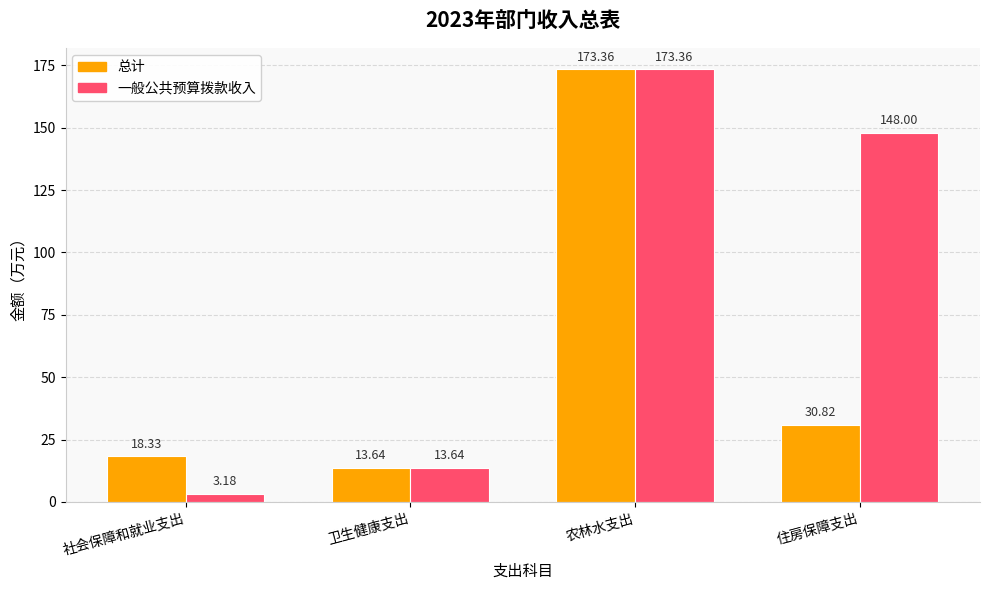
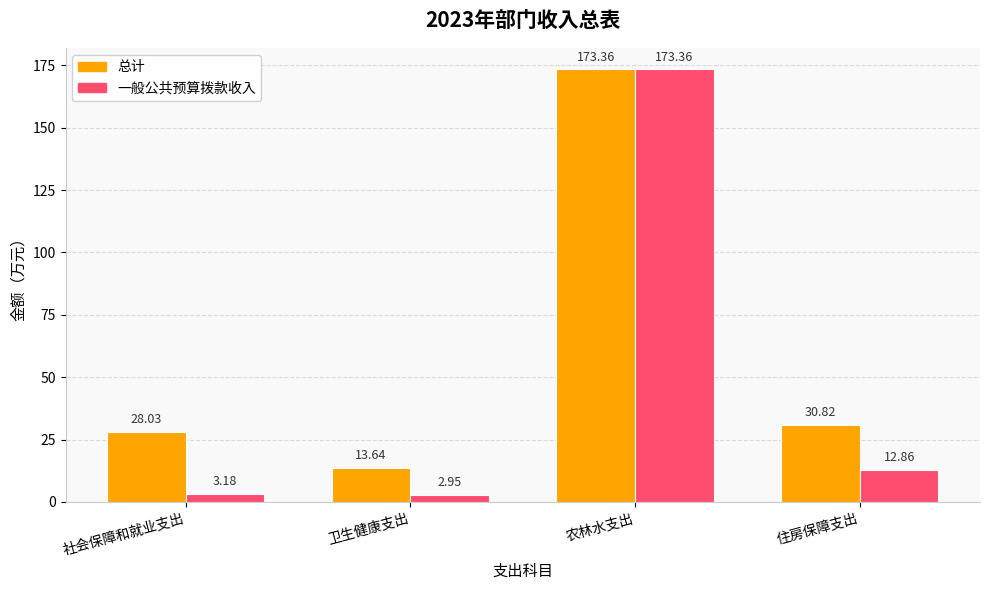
  {
    "总计": {
-     "社会保障和就业支出": 18.33,
+     "社会保障和就业支出": 28.03,
      "卫生健康支出": 13.64,
      "农林水支出": 173.36,
      "住房保障支出": 30.82
    },
    "一般公共预算拨款收入": {
      "社会保障和就业支出": 3.18,
-     "卫生健康支出": 13.64,
+     "卫生健康支出": 2.95,
      "农林水支出": 173.36,
-     "住房保障支出": 148.00
+     "住房保障支出": 12.86
    }
  }
